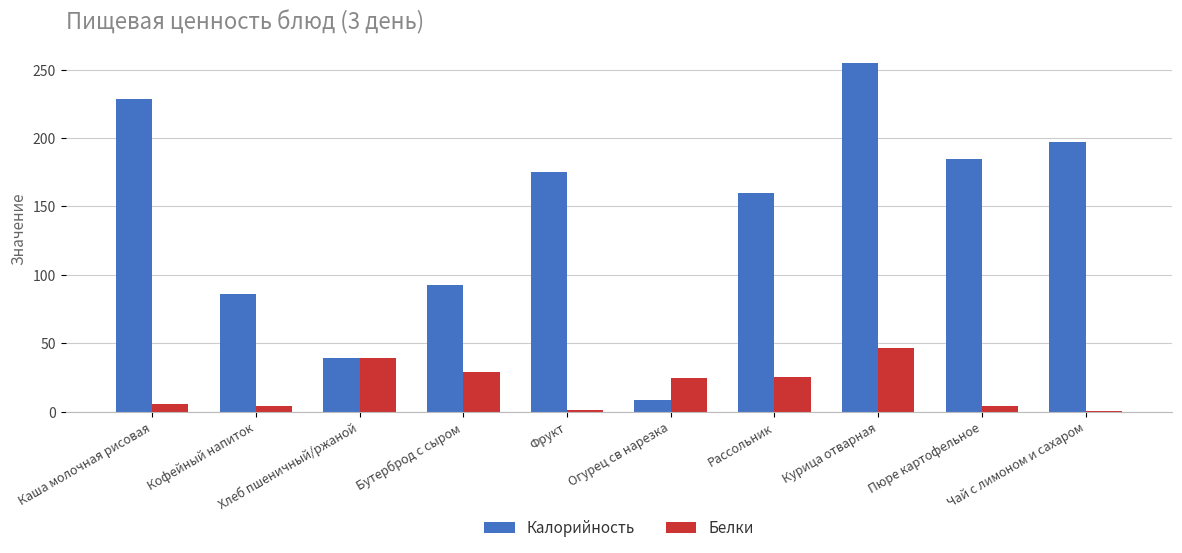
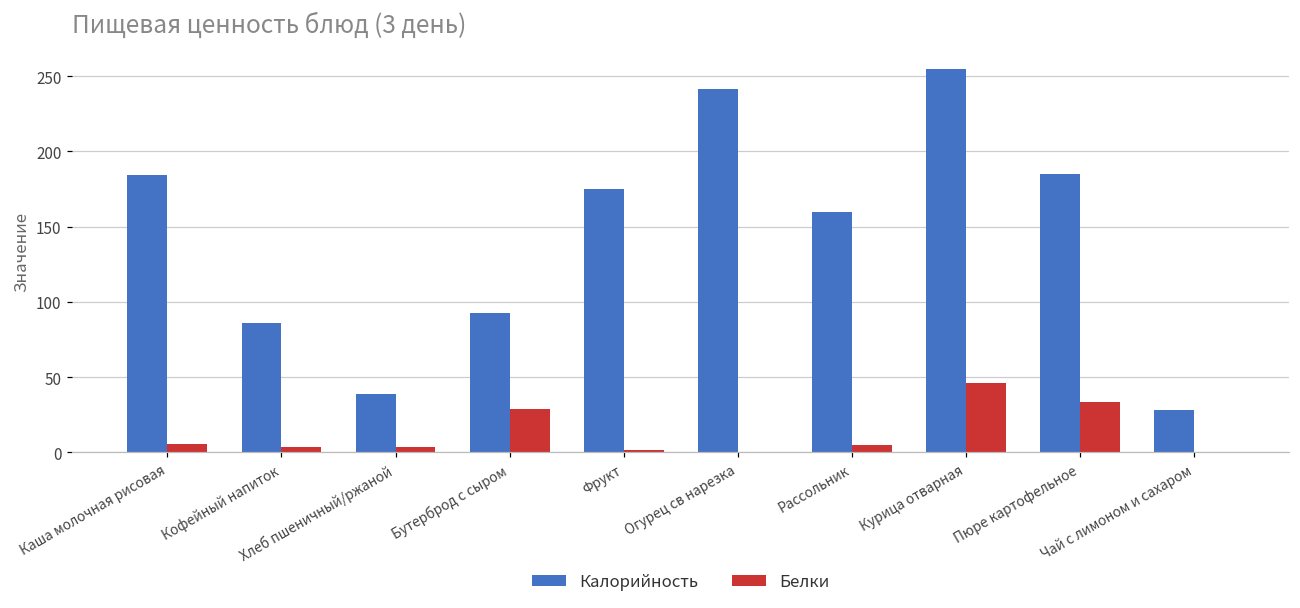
  {
    "Калорийность": {
-     "Каша молочная рисовая": 229,
+     "Каша молочная рисовая": 185,
      "Кофейный напиток": 86,
      "Хлеб пшеничный/ржаной": 39,
      "Бутерброд с сыром": 93,
      "Фрукт": 175,
-     "Огурец св нарезка": 9,
+     "Огурец св нарезка": 241,
      "Рассольник": 160,
      "Курица отварная": 255,
      "Пюре картофельное": 185,
-     "Чай с лимоном и сахаром": 197
+     "Чай с лимоном и сахаром": 28
    },
    "Белки": {
      "Каша молочная рисовая": 5,
      "Кофейный напиток": 4,
-     "Хлеб пшеничный/ржаной": 39,
+     "Хлеб пшеничный/ржаной": 4,
      "Бутерброд с сыром": 29,
-     "Огурец св нарезка": 25,
-     "Рассольник": 25,
+     "Огурец св нарезка": 1,
+     "Рассольник": 5,
      "Курица отварная": 46,
-     "Пюре картофельное": 4
+     "Пюре картофельное": 33
    }
  }
